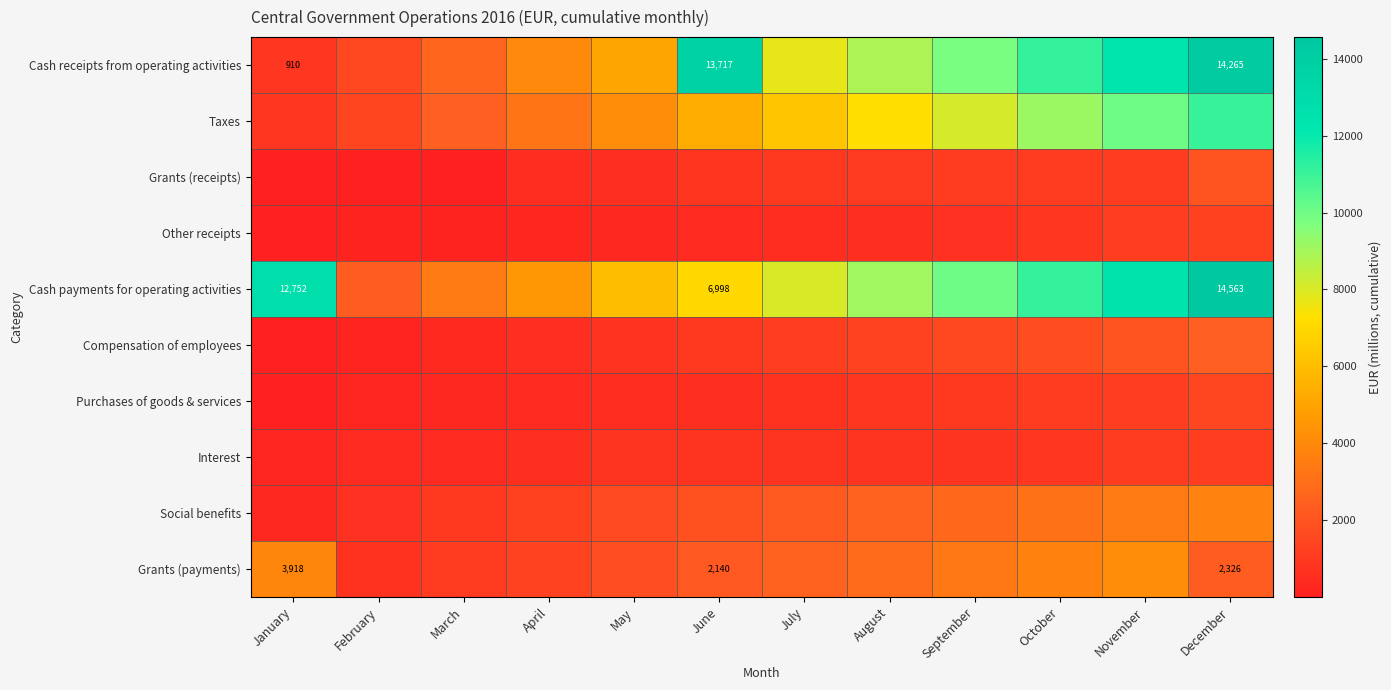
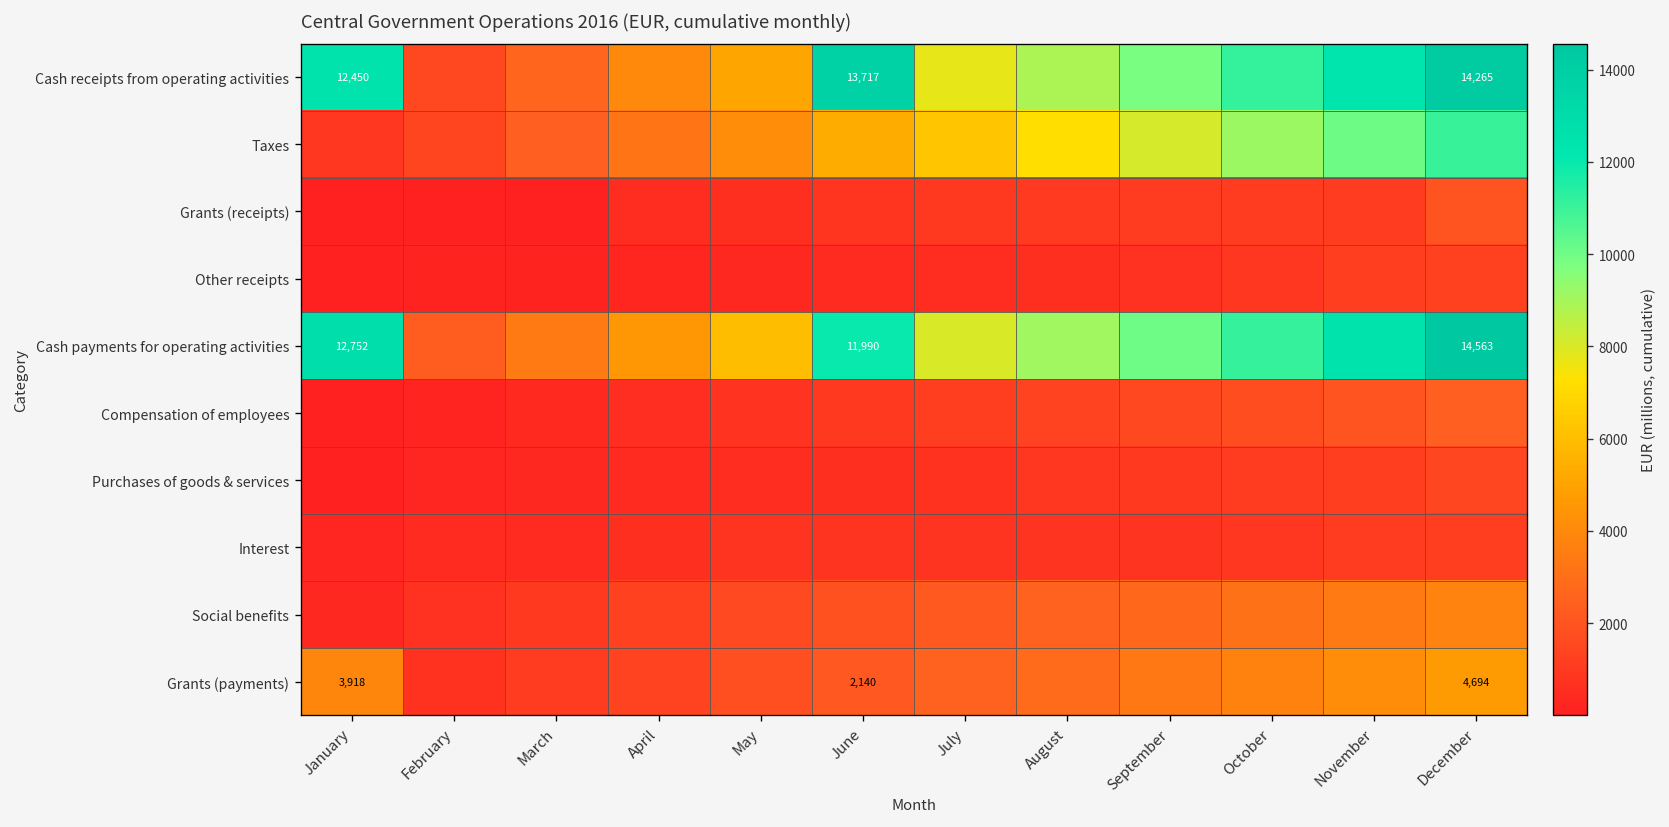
  {
    "Cash receipts from operating activities": {
-     "January": "910",
+     "January": "12,450",
      "June": "13,717",
      "December": "14,265"
    },
    "Cash payments for operating activities": {
      "January": "12,752",
-     "June": "6,998",
+     "June": "11,990",
      "December": "14,563"
    },
    "Grants (payments)": {
      "January": "3,918",
      "June": "2,140",
-     "December": "2,326"
+     "December": "4,694"
    }
  }
